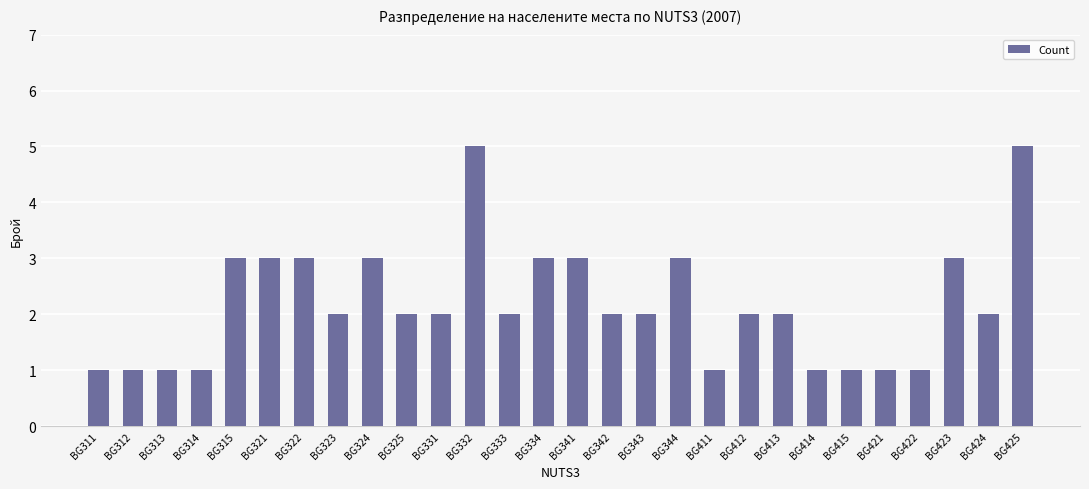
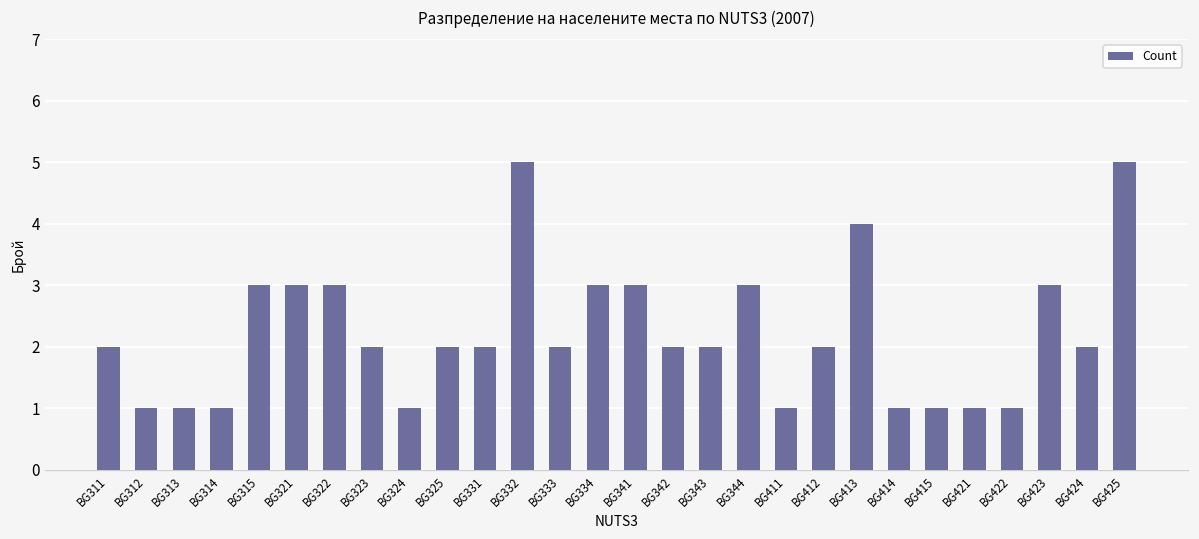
  {
-   "BG311": 1,
+   "BG311": 2,
    "BG312": 1,
    "BG313": 1,
    "BG314": 1,
    "BG315": 3,
    "BG321": 3,
    "BG322": 3,
    "BG323": 2,
-   "BG324": 3,
+   "BG324": 1,
    "BG325": 2,
    "BG331": 2,
    "BG332": 5,
    "BG333": 2,
    "BG334": 3,
    "BG341": 3,
    "BG342": 2,
    "BG343": 2,
    "BG344": 3,
    "BG411": 1,
    "BG412": 2,
-   "BG413": 2,
+   "BG413": 4,
    "BG414": 1,
    "BG415": 1,
    "BG421": 1,
    "BG422": 1,
    "BG423": 3,
    "BG424": 2,
    "BG425": 5
  }
